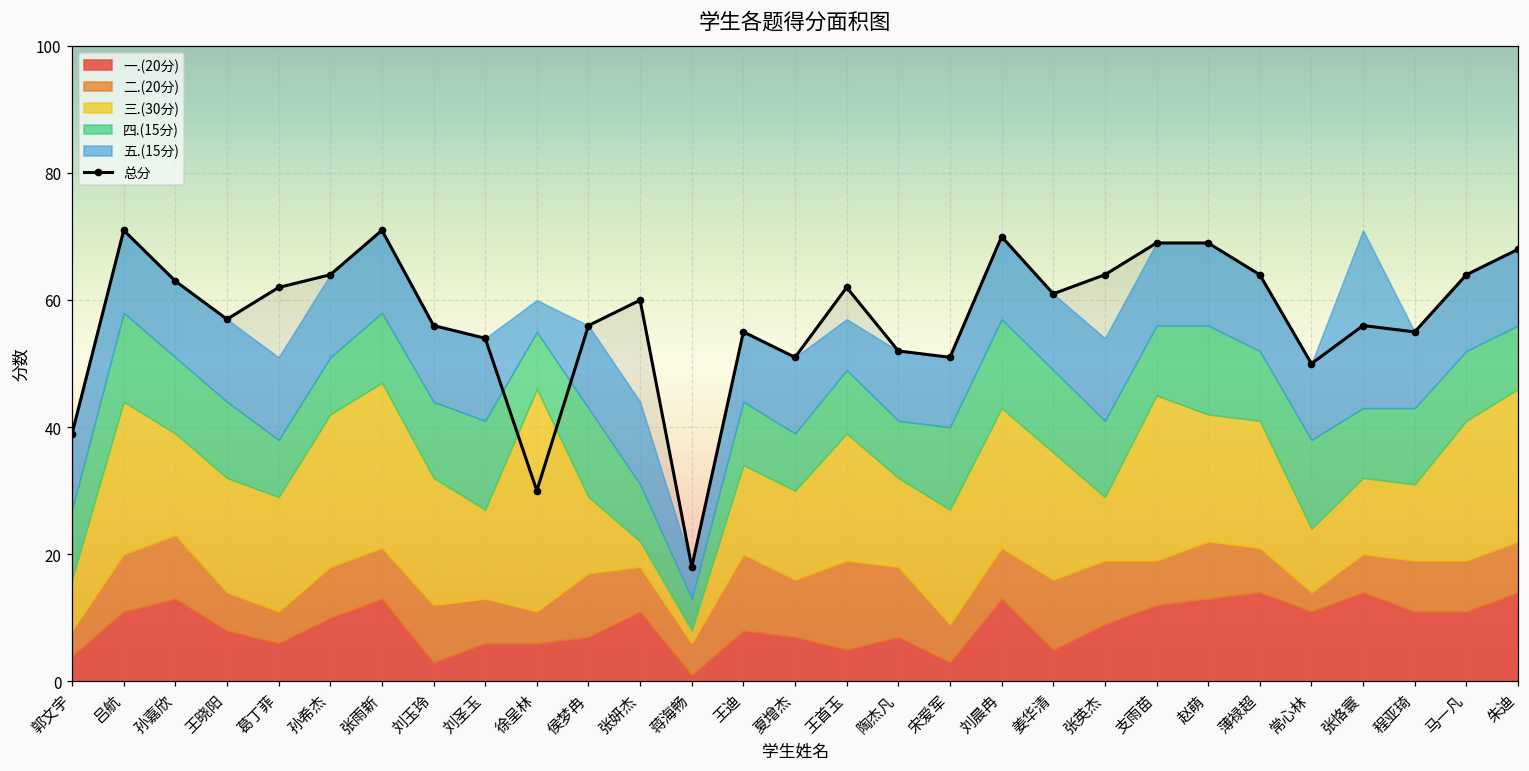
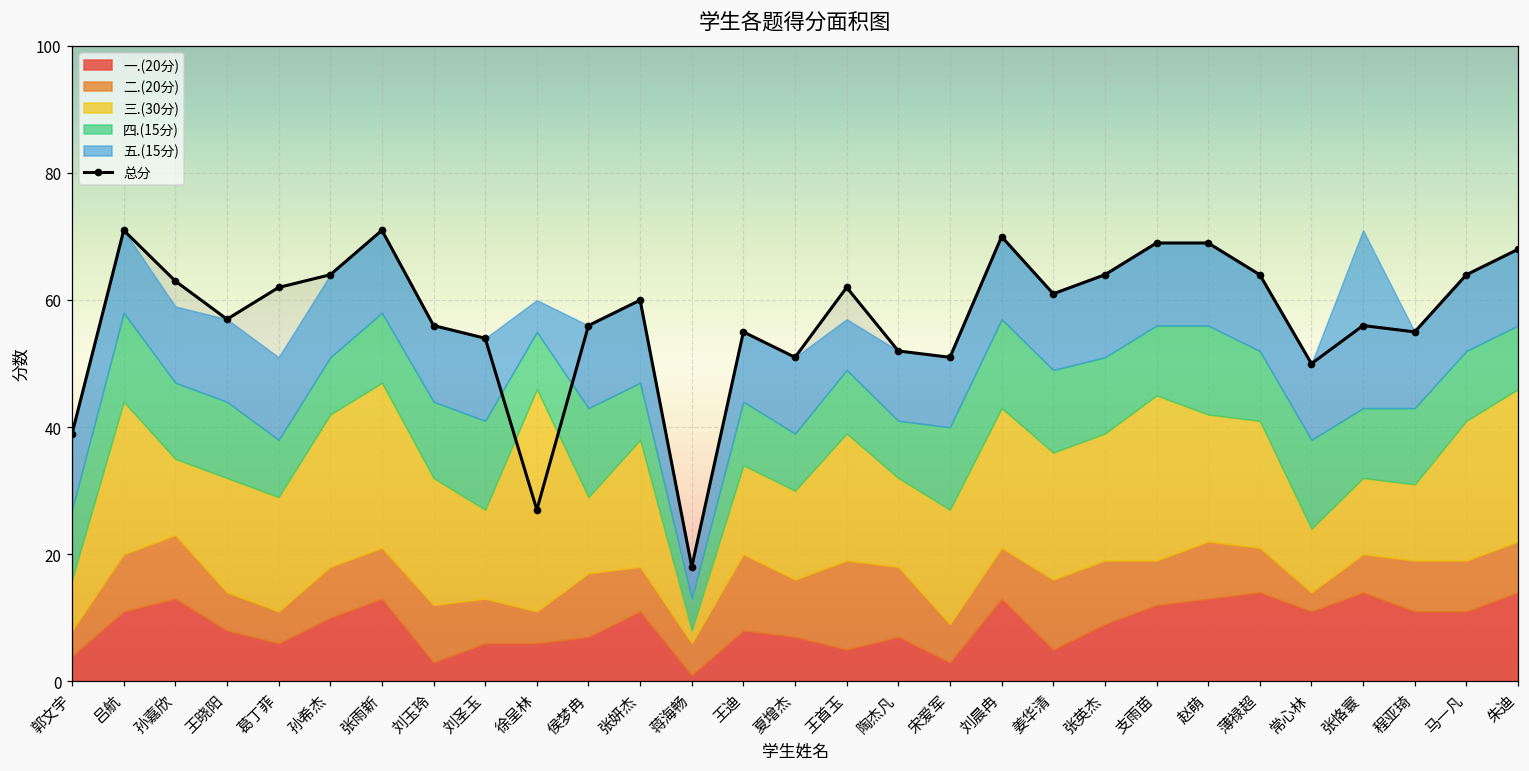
  {
    "总分": {
      "葛丁菲": 62,
-     "徐呈林": 30,
+     "徐呈林": 27,
      "王首玉": 62,
      "张恪寰": 56
    },
    "三.(30分)": {
      "郭文宇": 8,
      "吕航": 24,
-     "孙嘉欣": 16,
+     "孙嘉欣": 12,
      "王晓阳": 18,
      "葛丁菲": 18,
      "孙希杰": 24,
      "张雨新": 26,
      "刘玉玲": 20,
      "刘圣玉": 14,
      "徐呈林": 35,
      "侯梦冉": 12,
-     "张妍杰": 4,
+     "张妍杰": 20,
      "蒋海畅": 2,
      "王迪": 14,
      "夏增杰": 14,
      "王首玉": 20,
      "陶杰凡": 14,
      "宋爱军": 18,
      "刘晨冉": 22,
      "姜华清": 20,
-     "张英杰": 10,
+     "张英杰": 20,
      "支雨苗": 26,
      "赵萌": 20,
      "薄禄超": 20,
      "常心林": 10,
      "张恪寰": 12,
      "程亚琦": 12,
      "马一凡": 22,
      "朱迪": 24
    },
    "四.(15分)": {
      "郭文宇": 11,
      "吕航": 14,
      "孙嘉欣": 12,
      "王晓阳": 12,
      "葛丁菲": 9,
      "孙希杰": 9,
      "张雨新": 11,
      "刘玉玲": 12,
      "刘圣玉": 14,
      "徐呈林": 9,
      "侯梦冉": 14,
      "张妍杰": 9,
      "蒋海畅": 5,
      "王迪": 10,
      "夏增杰": 9,
      "王首玉": 10,
      "陶杰凡": 9,
      "宋爱军": 13,
      "刘晨冉": 14,
      "姜华清": 13,
      "张英杰": 12,
      "支雨苗": 11,
      "赵萌": 14,
      "薄禄超": 11,
      "常心林": 14,
      "张恪寰": 11,
      "程亚琦": 12,
      "马一凡": 11,
      "朱迪": 10
    },
    "五.(15分)": {
      "葛丁菲": 13,
      "徐呈林": 5,
      "王首玉": 8,
      "张恪寰": 28
    }
  }
